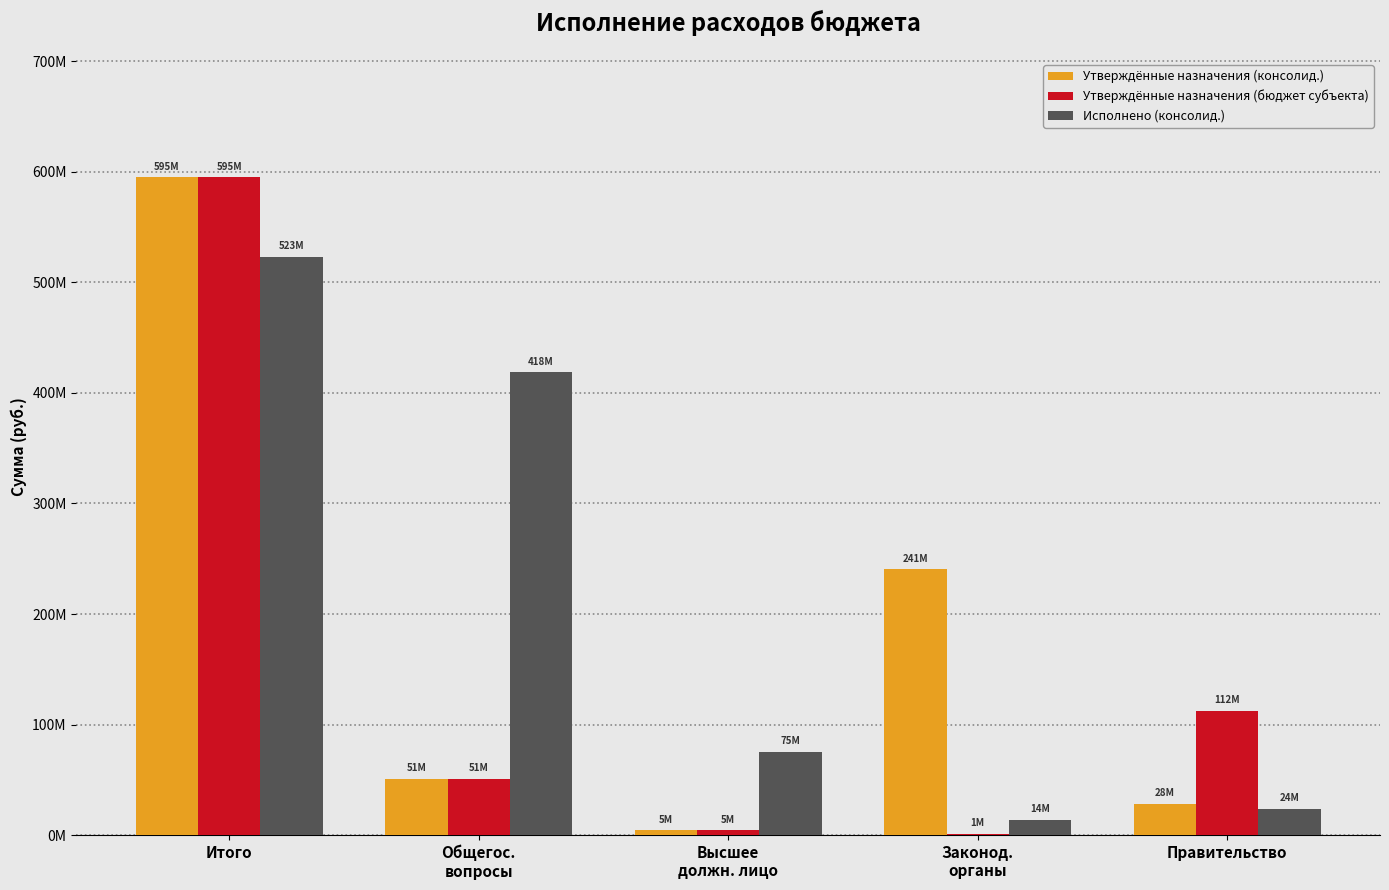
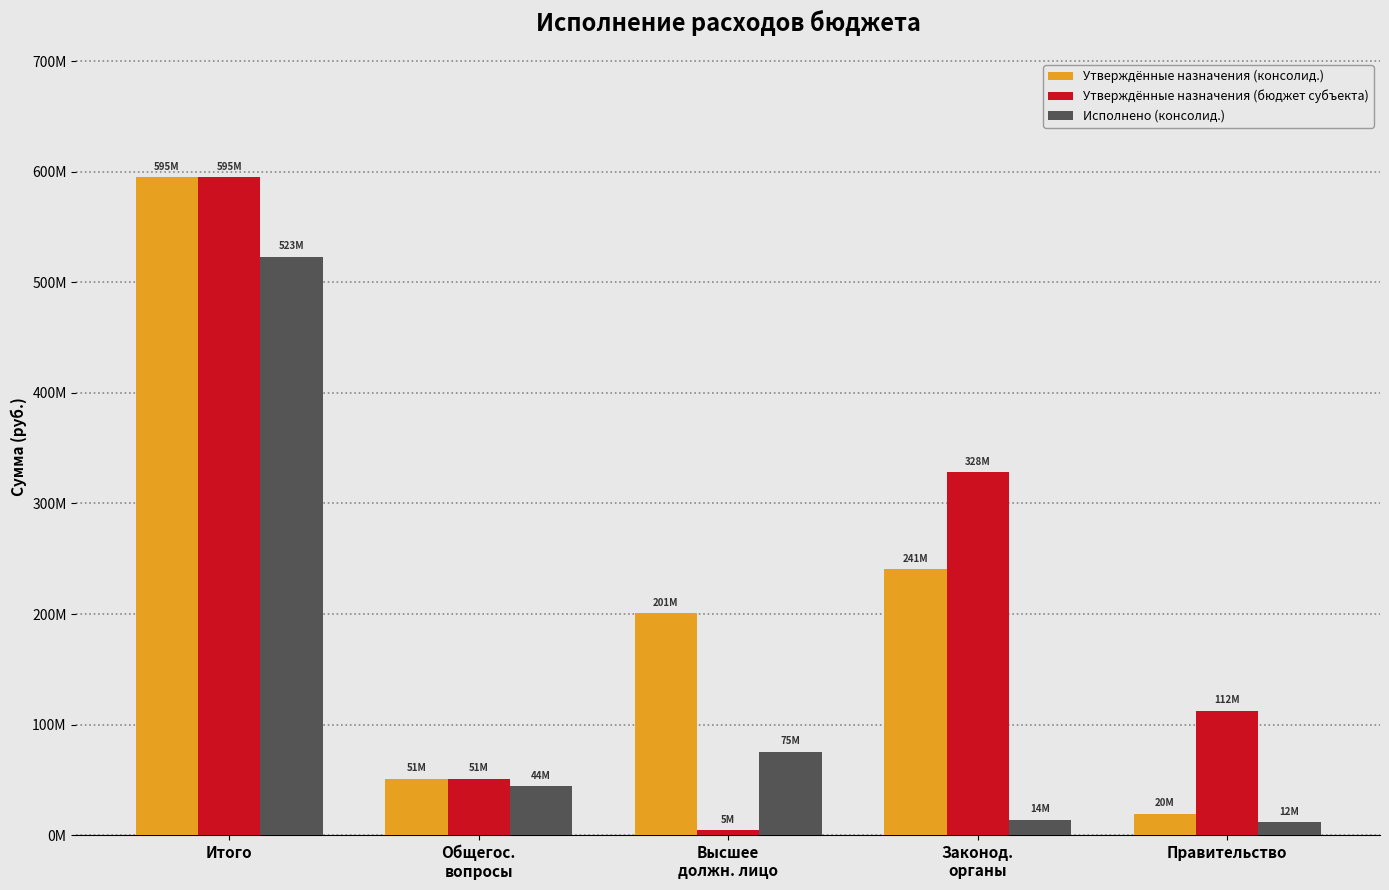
  {
    "Утверждённые назначения (консолид.)": {
      "Итого": "595M",
      "Общегос. вопросы": "51M",
-     "Высшее должн. лицо": "5M",
+     "Высшее должн. лицо": "201M",
      "Законод. органы": "241M",
-     "Правительство": "28M"
+     "Правительство": "20M"
    },
    "Утверждённые назначения (бюджет субъекта)": {
      "Итого": "595M",
      "Общегос. вопросы": "51M",
      "Высшее должн. лицо": "5M",
-     "Законод. органы": "1M",
+     "Законод. органы": "328M",
      "Правительство": "112M"
    },
    "Исполнено (консолид.)": {
      "Итого": "523M",
-     "Общегос. вопросы": "418M",
+     "Общегос. вопросы": "44M",
      "Высшее должн. лицо": "75M",
      "Законод. органы": "14M",
-     "Правительство": "24M"
+     "Правительство": "12M"
    }
  }
